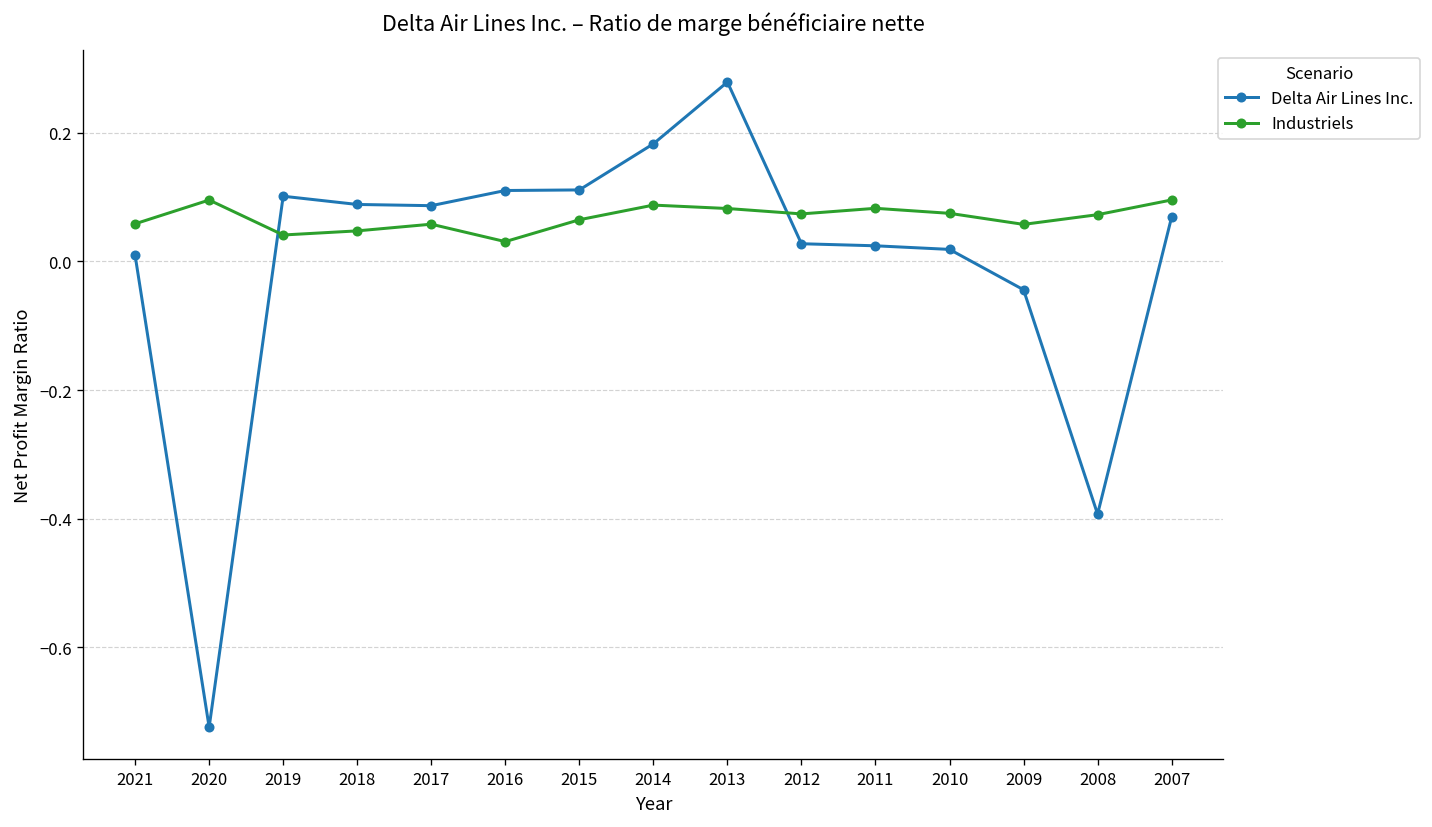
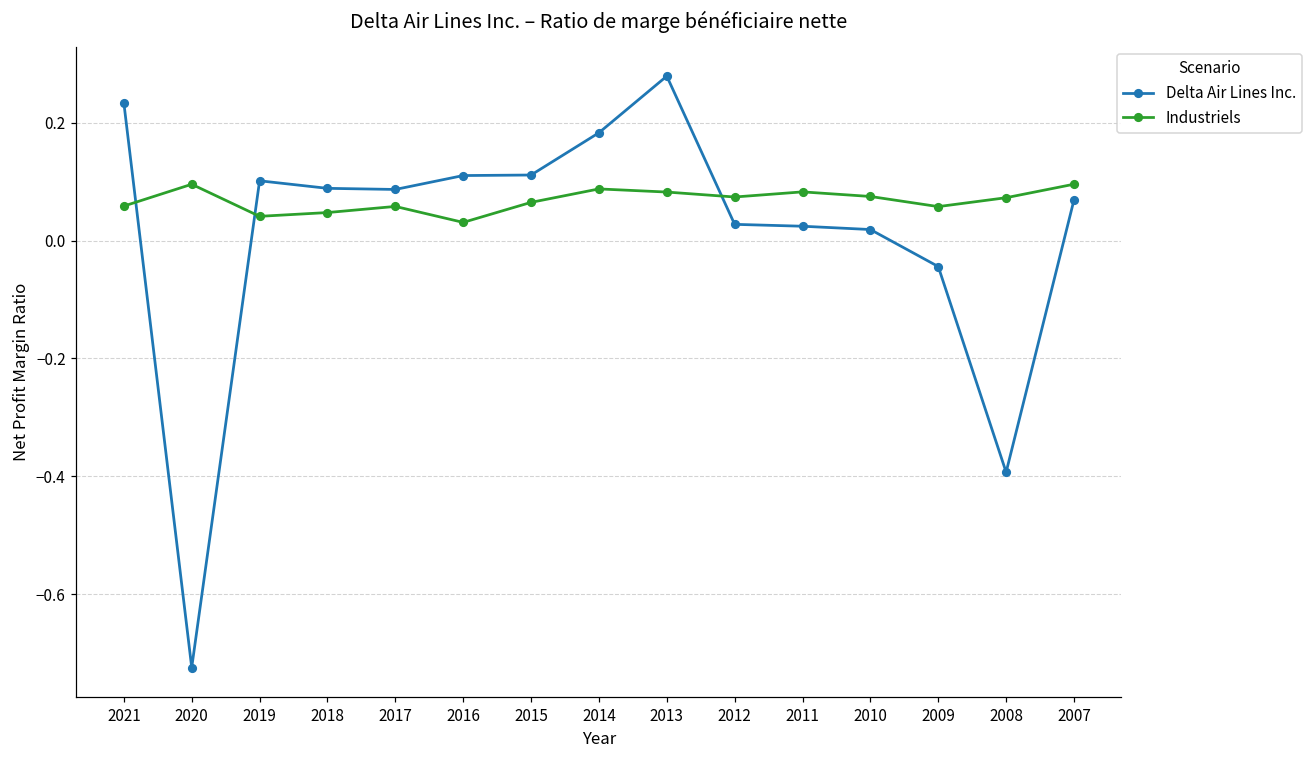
  {
    "Delta Air Lines Inc.": {
-     "2021": 0.01,
+     "2021": 0.23,
      "2020": -0.72,
      "2019": 0.10,
      "2018": 0.09,
      "2017": 0.09,
      "2016": 0.11,
      "2015": 0.11,
      "2014": 0.18,
      "2013": 0.28,
      "2012": 0.03,
      "2011": 0.02,
      "2010": 0.02,
      "2009": -0.04,
      "2008": -0.39,
      "2007": 0.07
    },
    "Industriels": {
      "2021": 0.06,
      "2020": 0.10,
      "2019": 0.04,
      "2018": 0.05,
      "2017": 0.06,
      "2016": 0.03,
      "2015": 0.06,
      "2014": 0.09,
      "2013": 0.08,
      "2012": 0.07,
      "2011": 0.08,
      "2010": 0.07,
      "2009": 0.06,
      "2008": 0.07,
      "2007": 0.10
    }
  }
